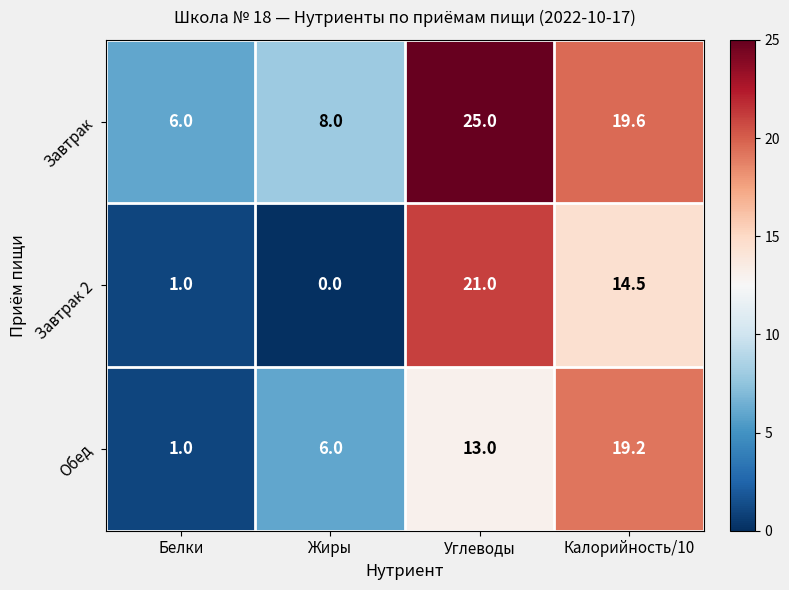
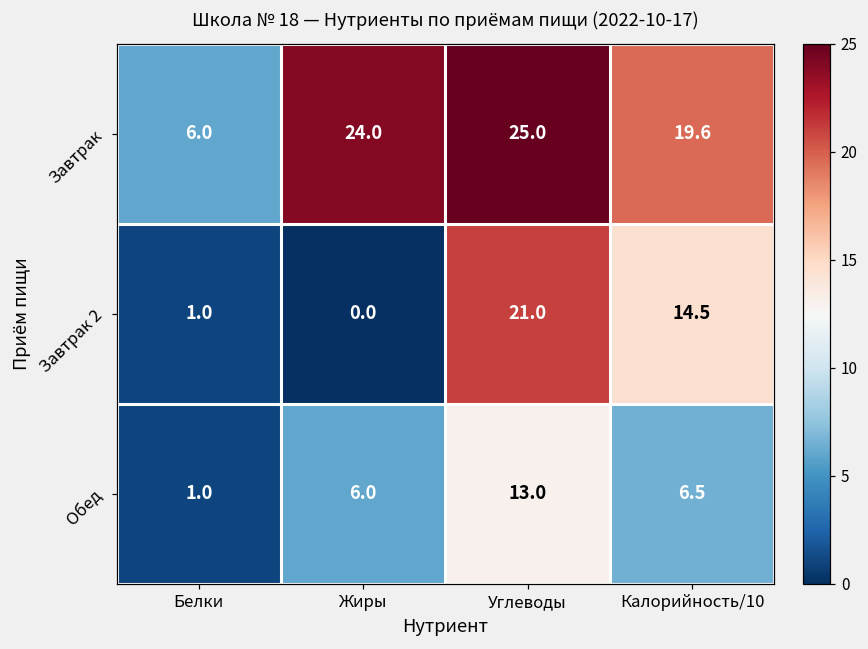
  {
    "Завтрак": {
      "Белки": 6.0,
-     "Жиры": 8.0,
+     "Жиры": 24.0,
      "Углеводы": 25.0,
      "Калорийность/10": 19.6
    },
    "Завтрак 2": {
      "Белки": 1.0,
      "Жиры": 0.0,
      "Углеводы": 21.0,
      "Калорийность/10": 14.5
    },
    "Обед": {
      "Белки": 1.0,
      "Жиры": 6.0,
      "Углеводы": 13.0,
-     "Калорийность/10": 19.2
+     "Калорийность/10": 6.5
    }
  }
